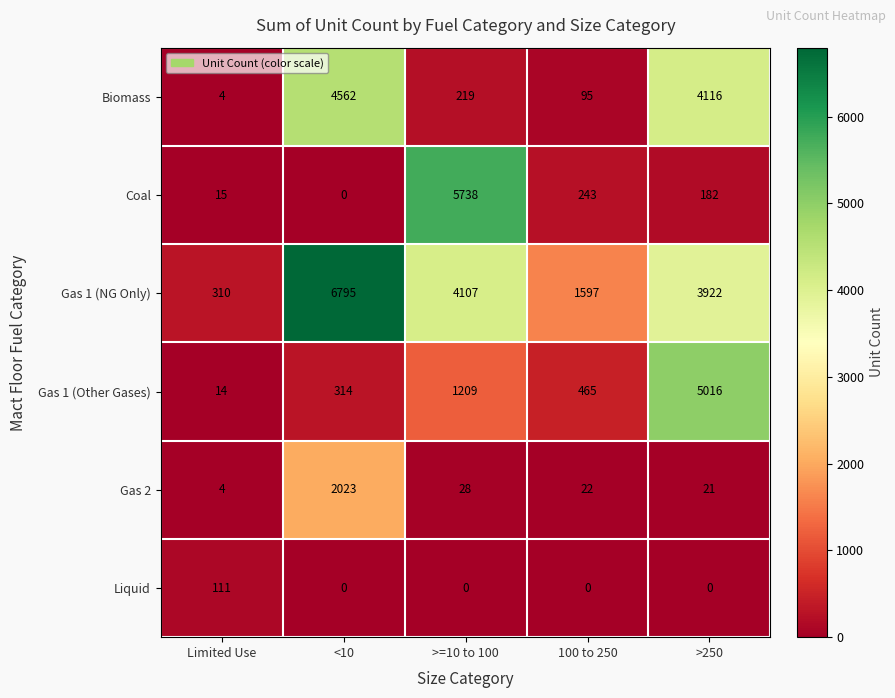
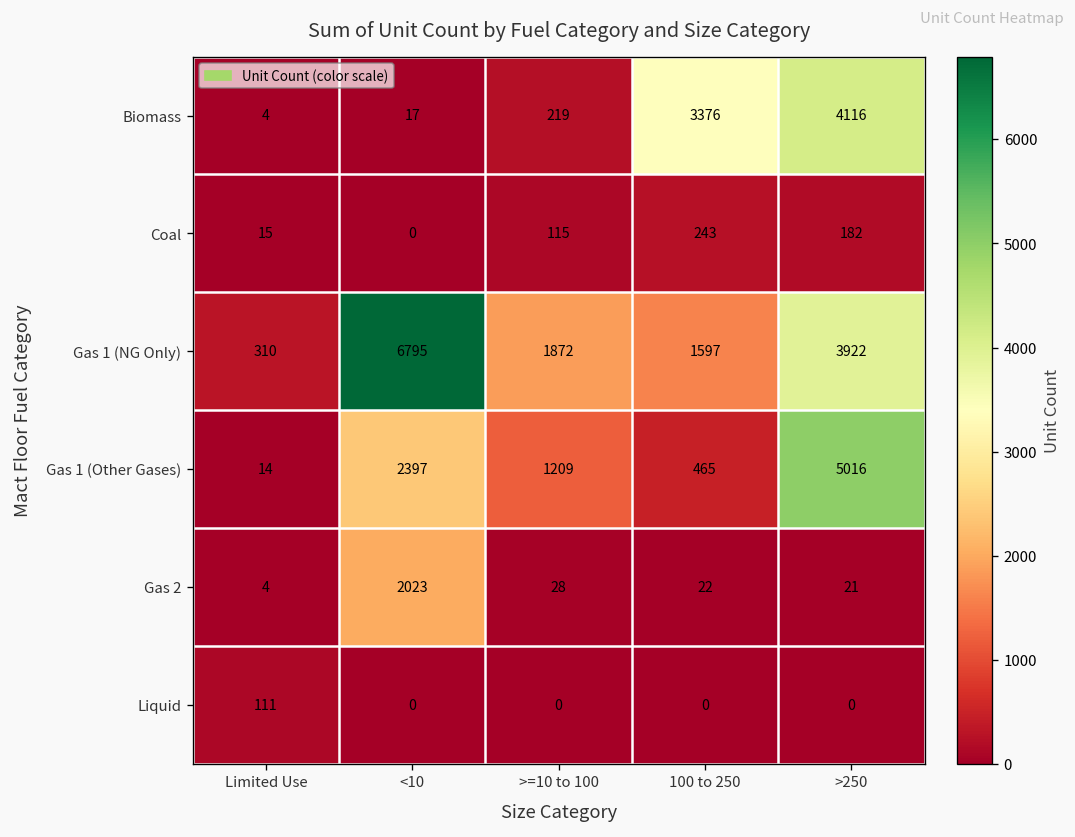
  {
    "Biomass": {
      "Limited Use": 4,
-     "<10": 4562,
+     "<10": 17,
      ">=10 to 100": 219,
-     "100 to 250": 95,
+     "100 to 250": 3376,
      ">250": 4116
    },
    "Coal": {
      "Limited Use": 15,
      "<10": 0,
-     ">=10 to 100": 5738,
+     ">=10 to 100": 115,
      "100 to 250": 243,
      ">250": 182
    },
    "Gas 1 (NG Only)": {
      "Limited Use": 310,
      "<10": 6795,
-     ">=10 to 100": 4107,
+     ">=10 to 100": 1872,
      "100 to 250": 1597,
      ">250": 3922
    },
    "Gas 1 (Other Gases)": {
      "Limited Use": 14,
-     "<10": 314,
+     "<10": 2397,
      ">=10 to 100": 1209,
      "100 to 250": 465,
      ">250": 5016
    },
    "Gas 2": {
      "Limited Use": 4,
      "<10": 2023,
      ">=10 to 100": 28,
      "100 to 250": 22,
      ">250": 21
    },
    "Liquid": {
      "Limited Use": 111,
      "<10": 0,
      ">=10 to 100": 0,
      "100 to 250": 0,
      ">250": 0
    }
  }
